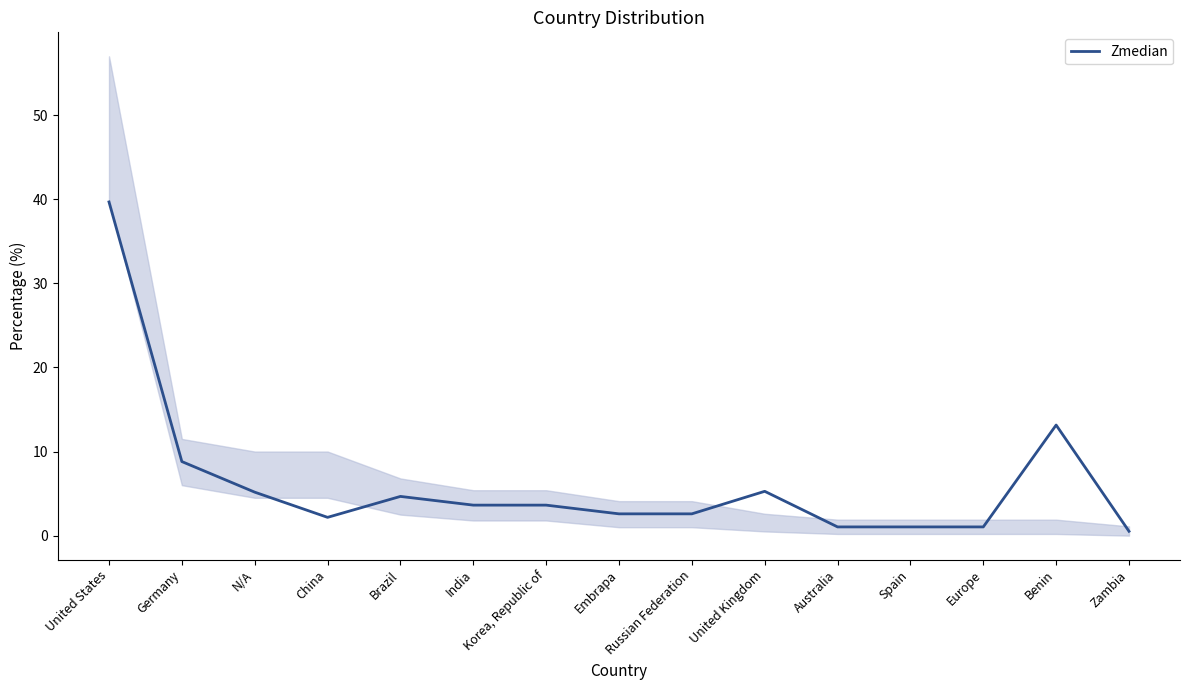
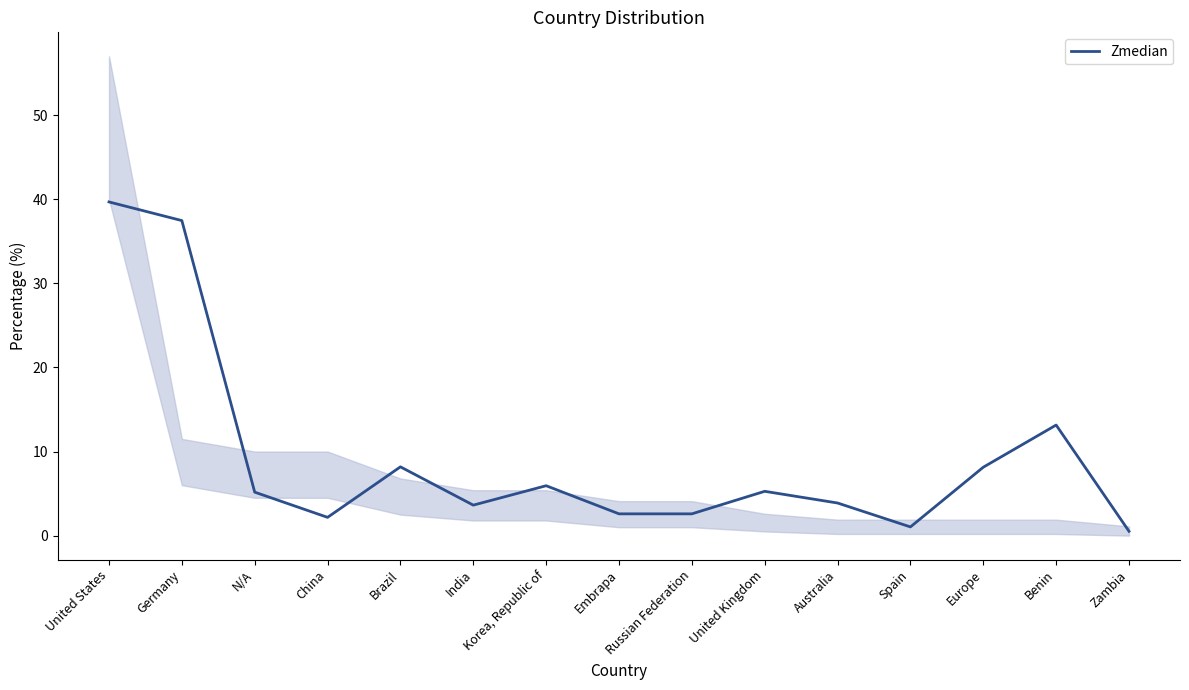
  {
    "Zmedian": {
      "United States": 40,
-     "Germany": 9,
+     "Germany": 37,
      "N/A": 5,
      "China": 2,
-     "Brazil": 5,
+     "Brazil": 8,
      "India": 4,
-     "Korea, Republic of": 4,
+     "Korea, Republic of": 6,
      "Embrapa": 3,
      "Russian Federation": 3,
      "United Kingdom": 5,
-     "Australia": 1,
+     "Australia": 4,
      "Spain": 1,
-     "Europe": 1,
+     "Europe": 8,
      "Benin": 13,
      "Zambia": 1
    }
  }
